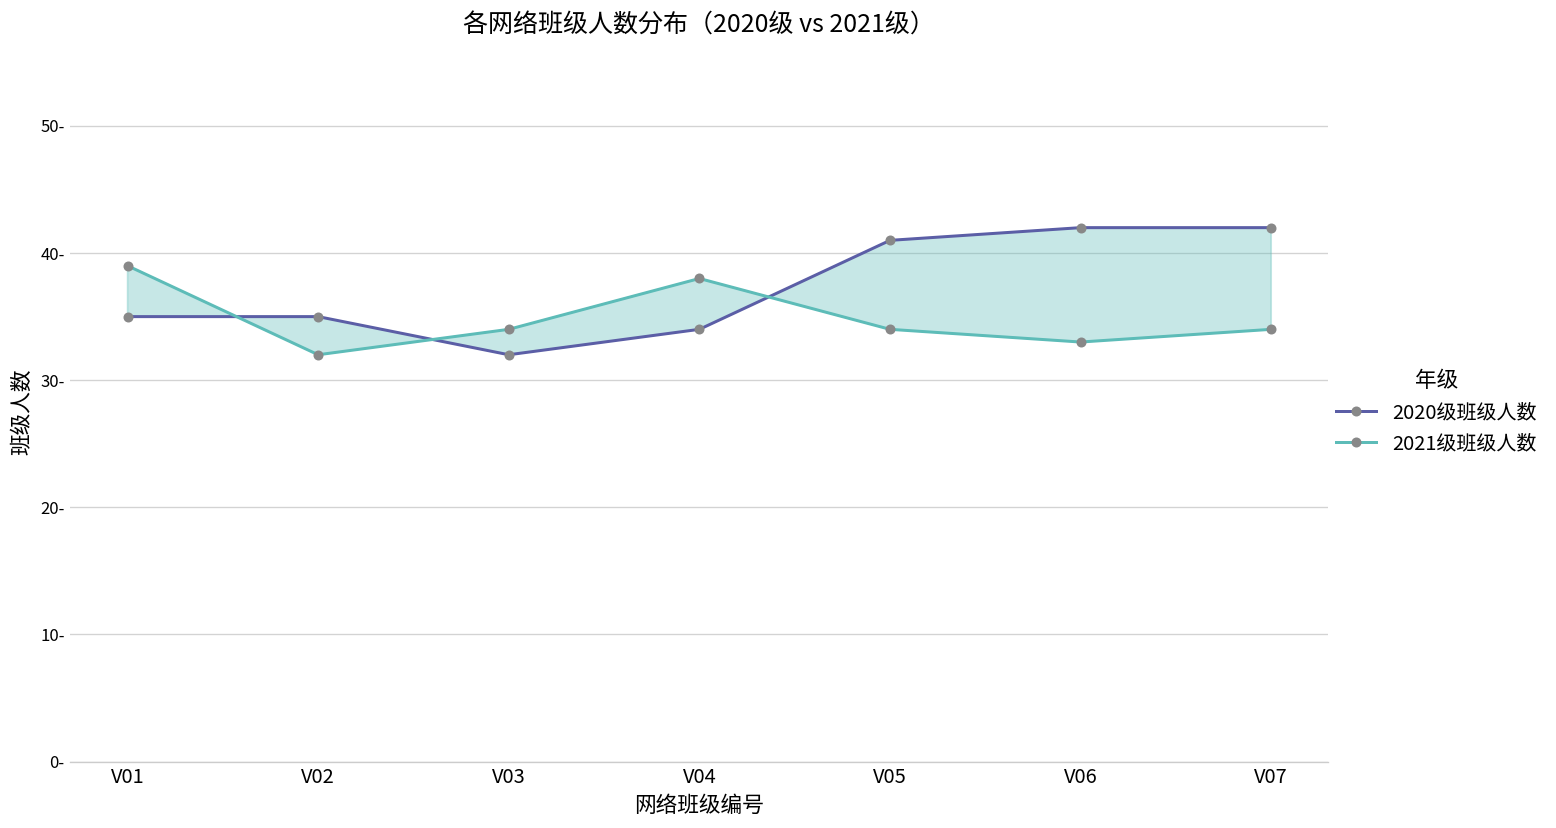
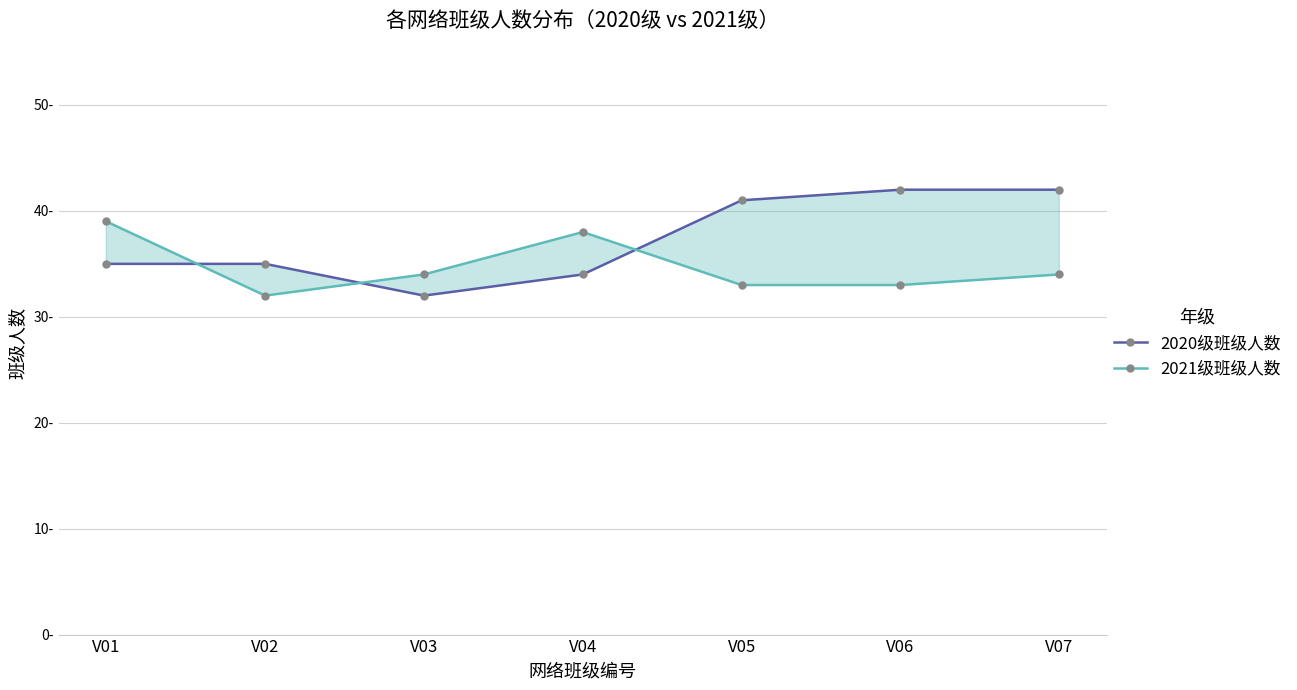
  {
    "2020级班级人数": {
      "V01": "35-",
      "V02": "35-",
      "V03": "32-",
      "V04": "34-",
      "V05": "41-",
      "V06": "42-",
      "V07": "42-"
    },
    "2021级班级人数": {
      "V01": "39-",
      "V02": "32-",
      "V03": "34-",
      "V04": "38-",
-     "V05": "34-",
+     "V05": "33-",
      "V06": "33-",
      "V07": "34-"
    }
  }
